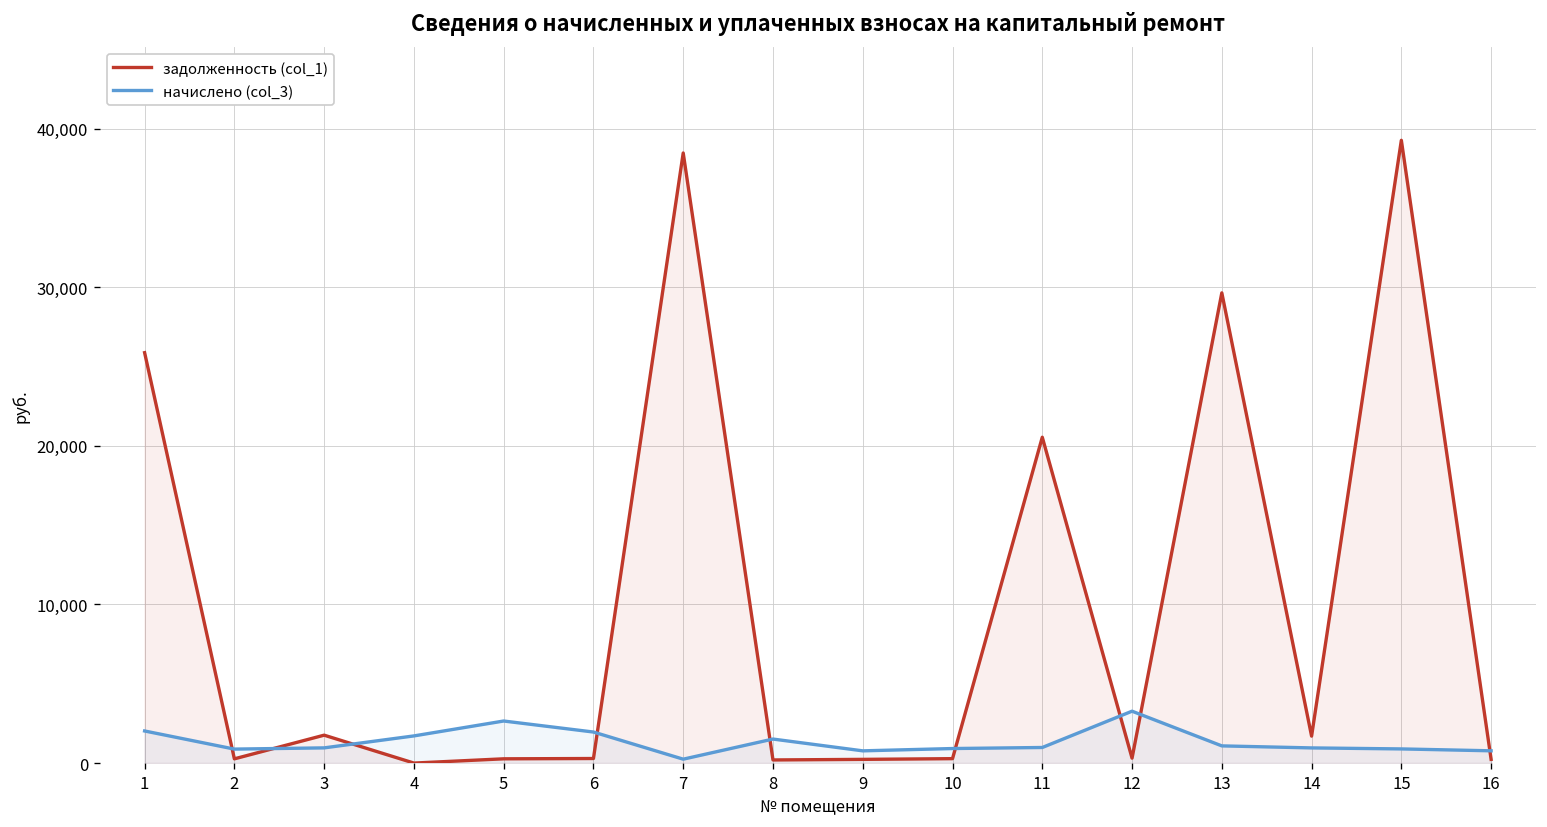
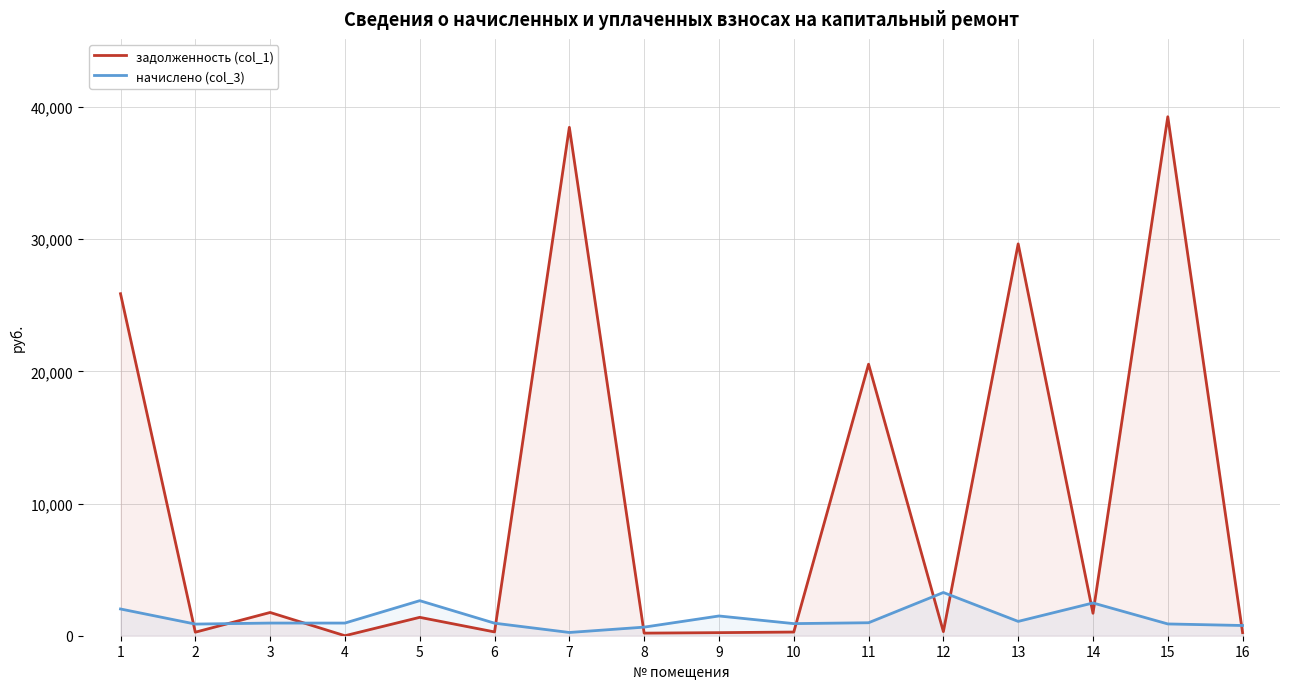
  {
    "задолженность (col_1)": {
      "1": "25,900",
      "2": "300",
      "3": "1,800",
      "4": "0",
-     "5": "300",
+     "5": "1,400",
      "6": "300",
      "7": "38,500",
      "8": "200",
      "9": "200",
      "10": "300",
      "11": "20,500",
      "12": "300",
      "13": "29,600",
      "14": "1,700",
      "15": "39,300",
      "16": "200"
    },
    "начислено (col_3)": {
      "1": "2,000",
      "2": "900",
      "3": "1,000",
-     "4": "1,700",
+     "4": "1,000",
      "5": "2,700",
-     "6": "2,000",
+     "6": "900",
      "7": "200",
-     "8": "1,500",
-     "9": "800",
+     "8": "600",
+     "9": "1,500",
      "10": "900",
      "11": "1,000",
      "12": "3,300",
      "13": "1,100",
-     "14": "1,000",
+     "14": "2,500",
      "15": "900",
      "16": "800"
    }
  }
